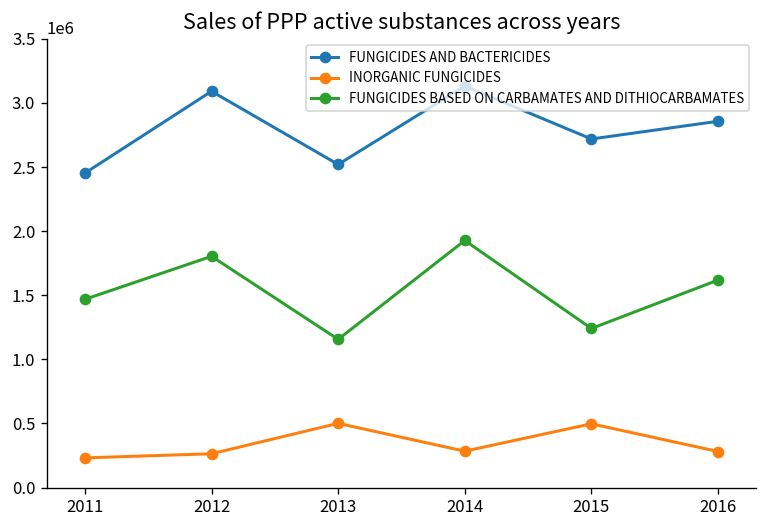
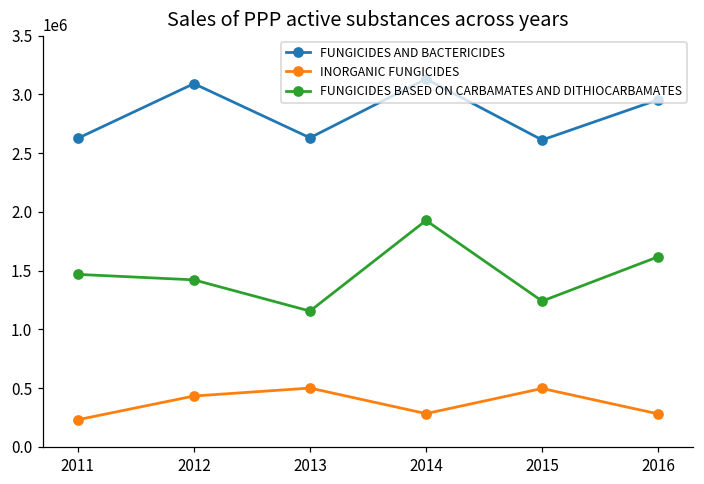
  {
    "FUNGICIDES AND BACTERICIDES": {
-     "2011": 2450000,
+     "2011": 2630000,
      "2012": 3090000,
-     "2013": 2520000,
-     "2015": 2720000,
-     "2016": 2860000
+     "2013": 2630000,
+     "2015": 2610000,
+     "2016": 2950000
    },
    "INORGANIC FUNGICIDES": {
      "2011": 230000,
-     "2012": 260000,
+     "2012": 430000,
      "2013": 500000,
      "2014": 280000,
      "2015": 500000,
      "2016": 280000
    },
    "FUNGICIDES BASED ON CARBAMATES AND DITHIOCARBAMATES": {
      "2011": 1470000,
-     "2012": 1800000,
+     "2012": 1420000,
      "2013": 1160000,
      "2014": 1930000,
      "2015": 1240000,
      "2016": 1620000
    }
  }
